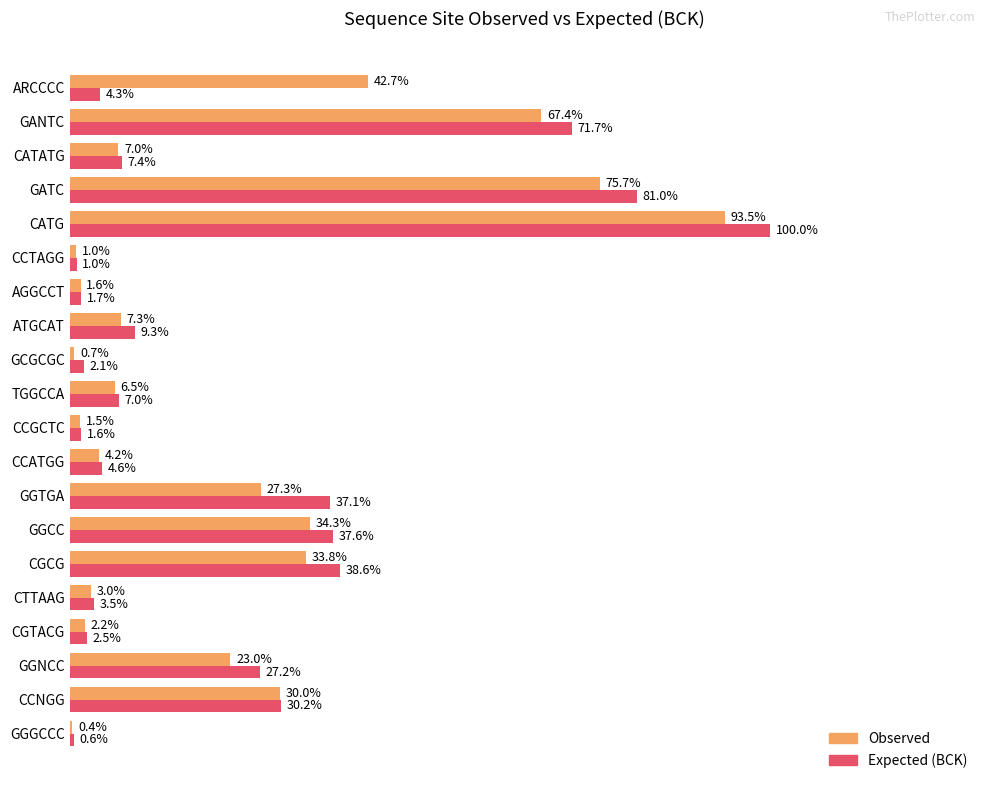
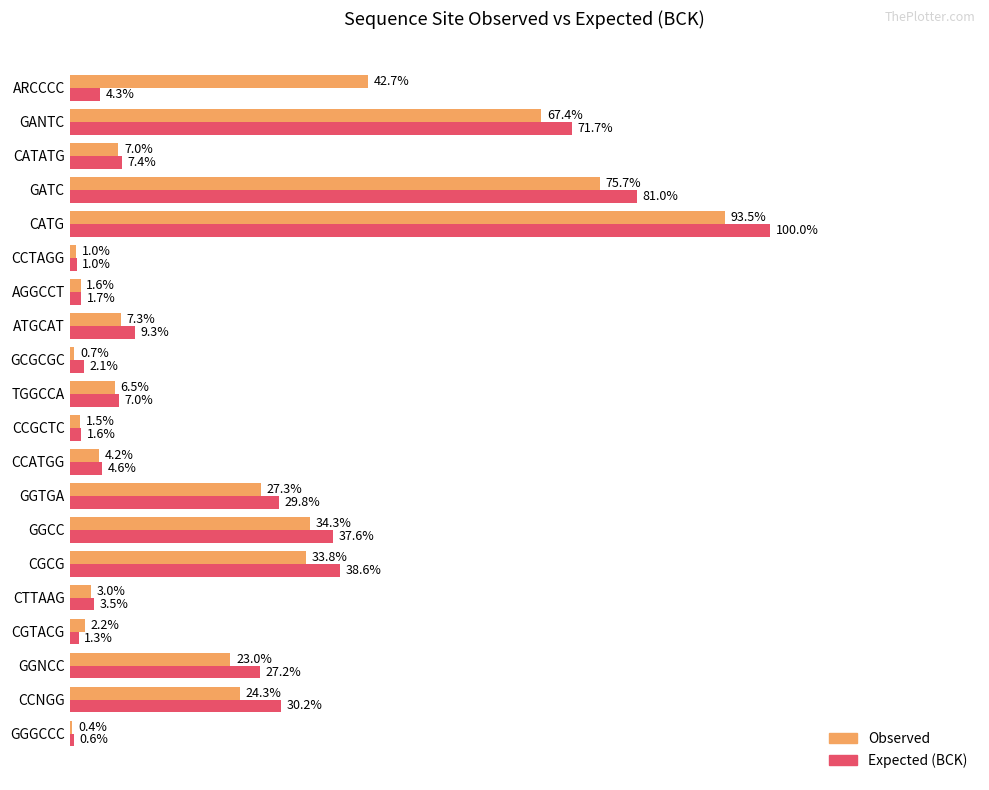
  {
    "Observed": {
      "ARCCCC": "42.7%",
      "GANTC": "67.4%",
      "CATATG": "7.0%",
      "GATC": "75.7%",
      "CATG": "93.5%",
      "CCTAGG": "1.0%",
      "AGGCCT": "1.6%",
      "ATGCAT": "7.3%",
      "GCGCGC": "0.7%",
      "TGGCCA": "6.5%",
      "CCGCTC": "1.5%",
      "CCATGG": "4.2%",
      "GGTGA": "27.3%",
      "GGCC": "34.3%",
      "CGCG": "33.8%",
      "CTTAAG": "3.0%",
      "CGTACG": "2.2%",
      "GGNCC": "23.0%",
-     "CCNGG": "30.0%",
+     "CCNGG": "24.3%",
      "GGGCCC": "0.4%"
    },
    "Expected (BCK)": {
      "ARCCCC": "4.3%",
      "GANTC": "71.7%",
      "CATATG": "7.4%",
      "GATC": "81.0%",
      "CATG": "100.0%",
      "CCTAGG": "1.0%",
      "AGGCCT": "1.7%",
      "ATGCAT": "9.3%",
      "GCGCGC": "2.1%",
      "TGGCCA": "7.0%",
      "CCGCTC": "1.6%",
      "CCATGG": "4.6%",
-     "GGTGA": "37.1%",
+     "GGTGA": "29.8%",
      "GGCC": "37.6%",
      "CGCG": "38.6%",
      "CTTAAG": "3.5%",
-     "CGTACG": "2.5%",
+     "CGTACG": "1.3%",
      "GGNCC": "27.2%",
      "CCNGG": "30.2%",
      "GGGCCC": "0.6%"
    }
  }
